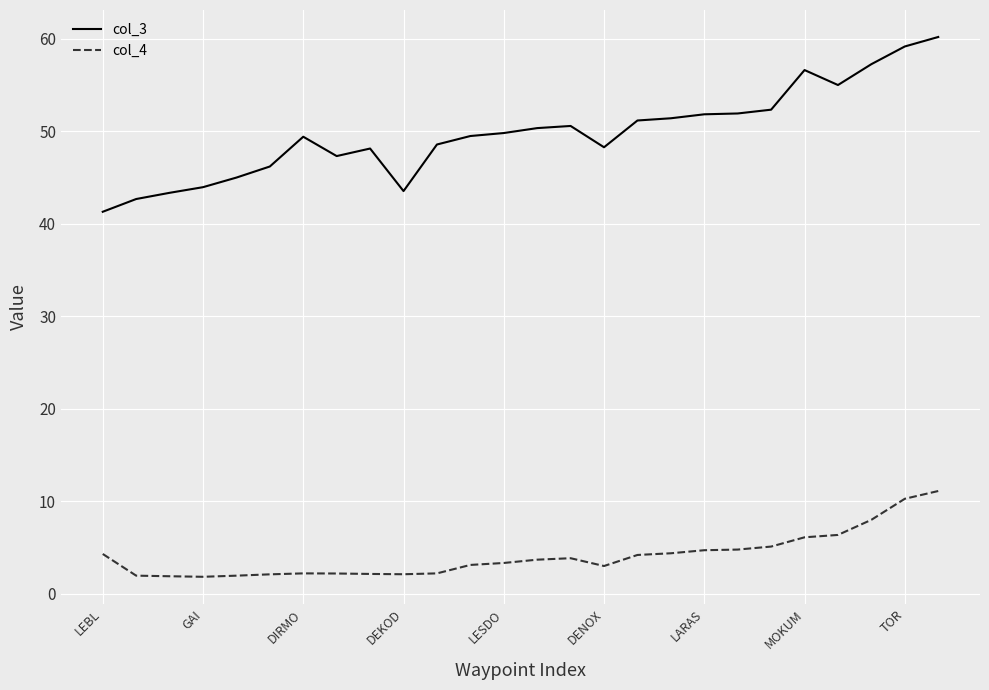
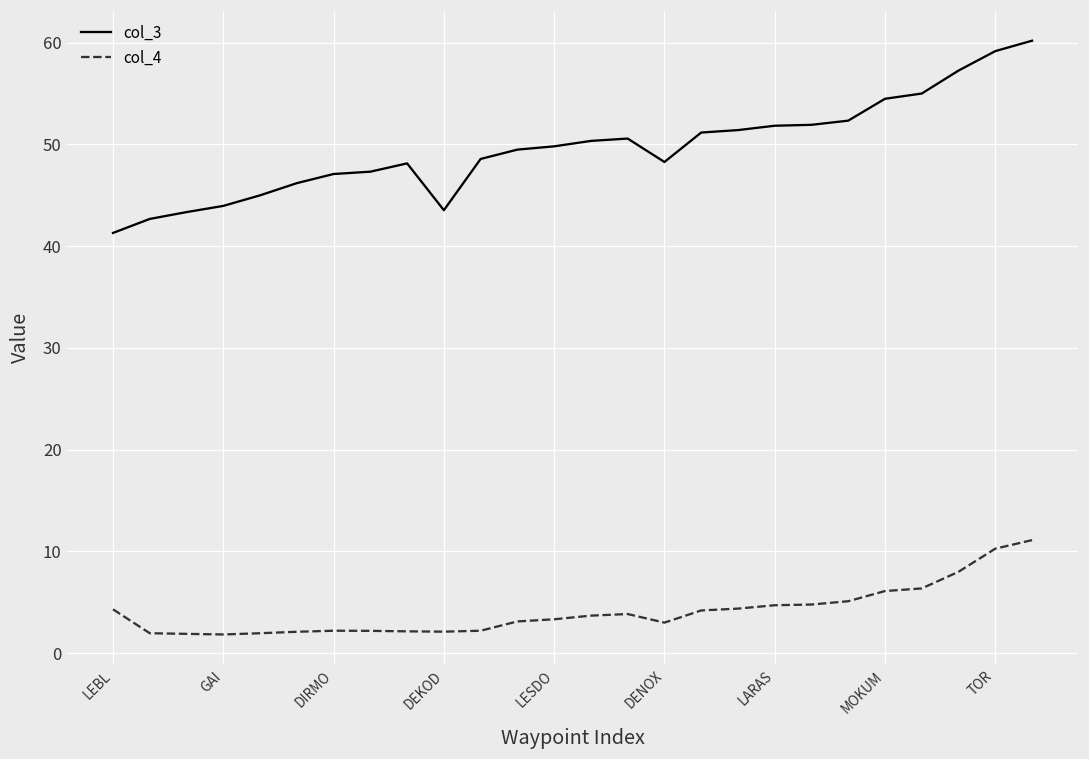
  {
    "col_3": {
      "LEBL": 41,
      "GAI": 44,
-     "DIRMO": 49,
+     "DIRMO": 47,
      "DEKOD": 44,
      "LESDO": 50,
      "DENOX": 48,
      "LARAS": 52,
-     "MOKUM": 57,
+     "MOKUM": 54,
      "TOR": 59
    },
    "col_4": {
      "LEBL": 4,
      "GAI": 2,
      "DIRMO": 2,
      "DEKOD": 2,
      "LESDO": 3,
      "DENOX": 3,
      "LARAS": 5,
      "MOKUM": 6,
      "TOR": 10
    }
  }
